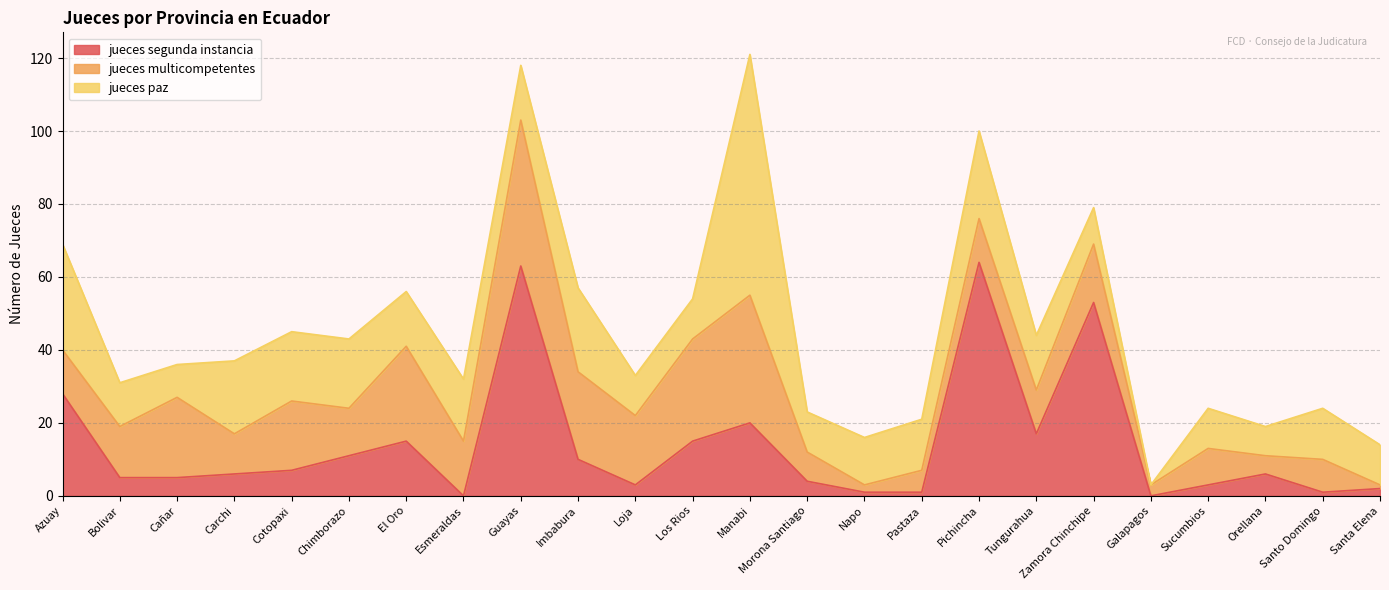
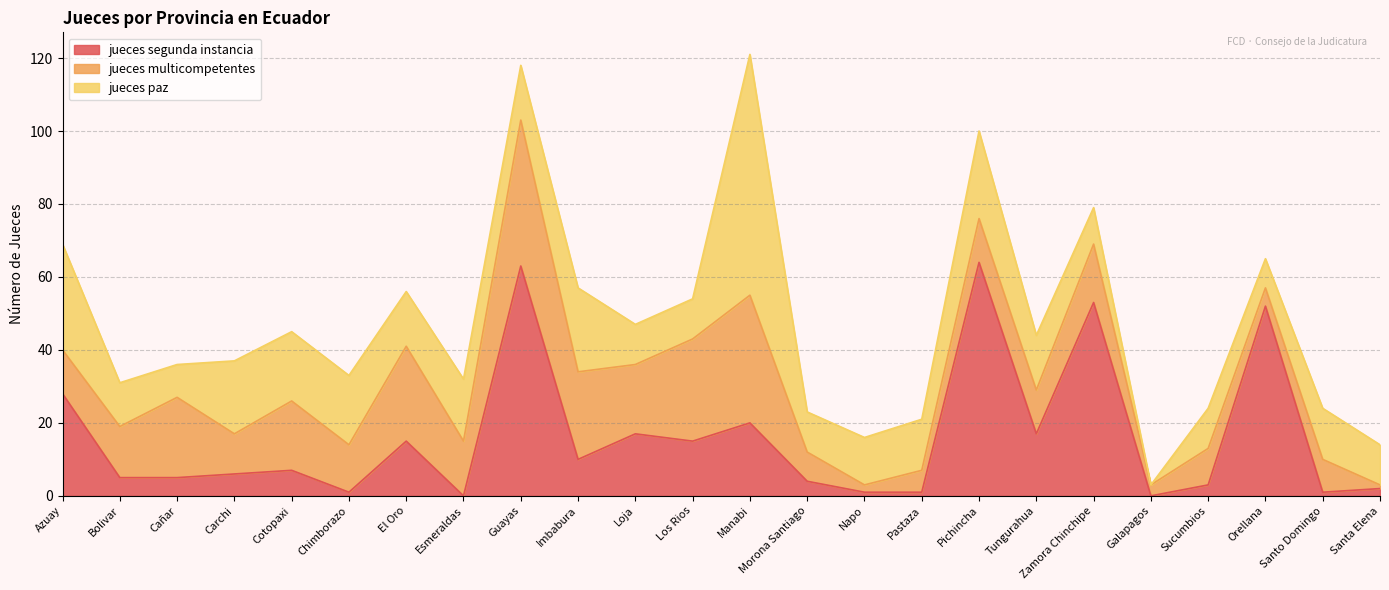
  {
    "jueces segunda instancia": {
      "Azuay": 28,
      "Bolivar": 5,
      "Cañar": 5,
      "Carchi": 6,
      "Cotopaxi": 7,
-     "Chimborazo": 11,
+     "Chimborazo": 1,
      "El Oro": 15,
      "Esmeraldas": 0,
      "Guayas": 63,
      "Imbabura": 10,
-     "Loja": 3,
+     "Loja": 17,
      "Los Rios": 15,
      "Manabi": 20,
      "Morona Santiago": 4,
      "Napo": 1,
      "Pastaza": 1,
      "Pichincha": 64,
      "Tungurahua": 17,
      "Zamora Chinchipe": 53,
      "Galapagos": 0,
      "Sucumbios": 3,
-     "Orellana": 6,
+     "Orellana": 52,
      "Santo Domingo": 1,
      "Santa Elena": 2
    }
  }
